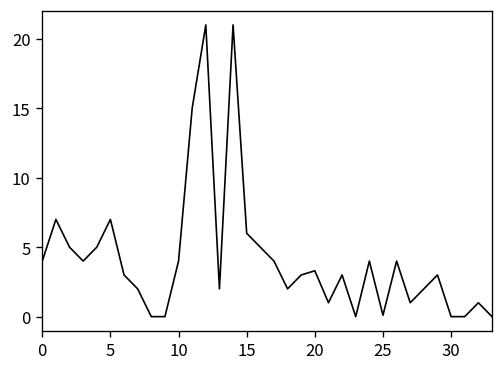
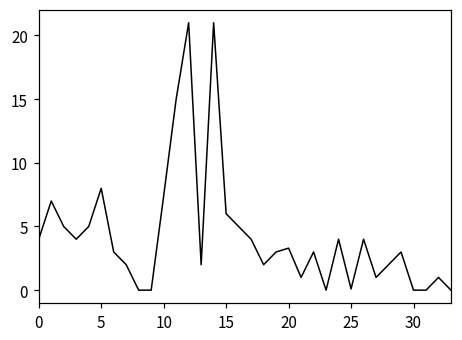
  {
    "0": 4.0,
-   "5": 7,
-   "10": 4.0,
+   "5": 8,
+   "10": 7.4,
    "15": 6.0,
    "20": 3.3,
    "25": 0.1,
    "30": 0.0
  }
